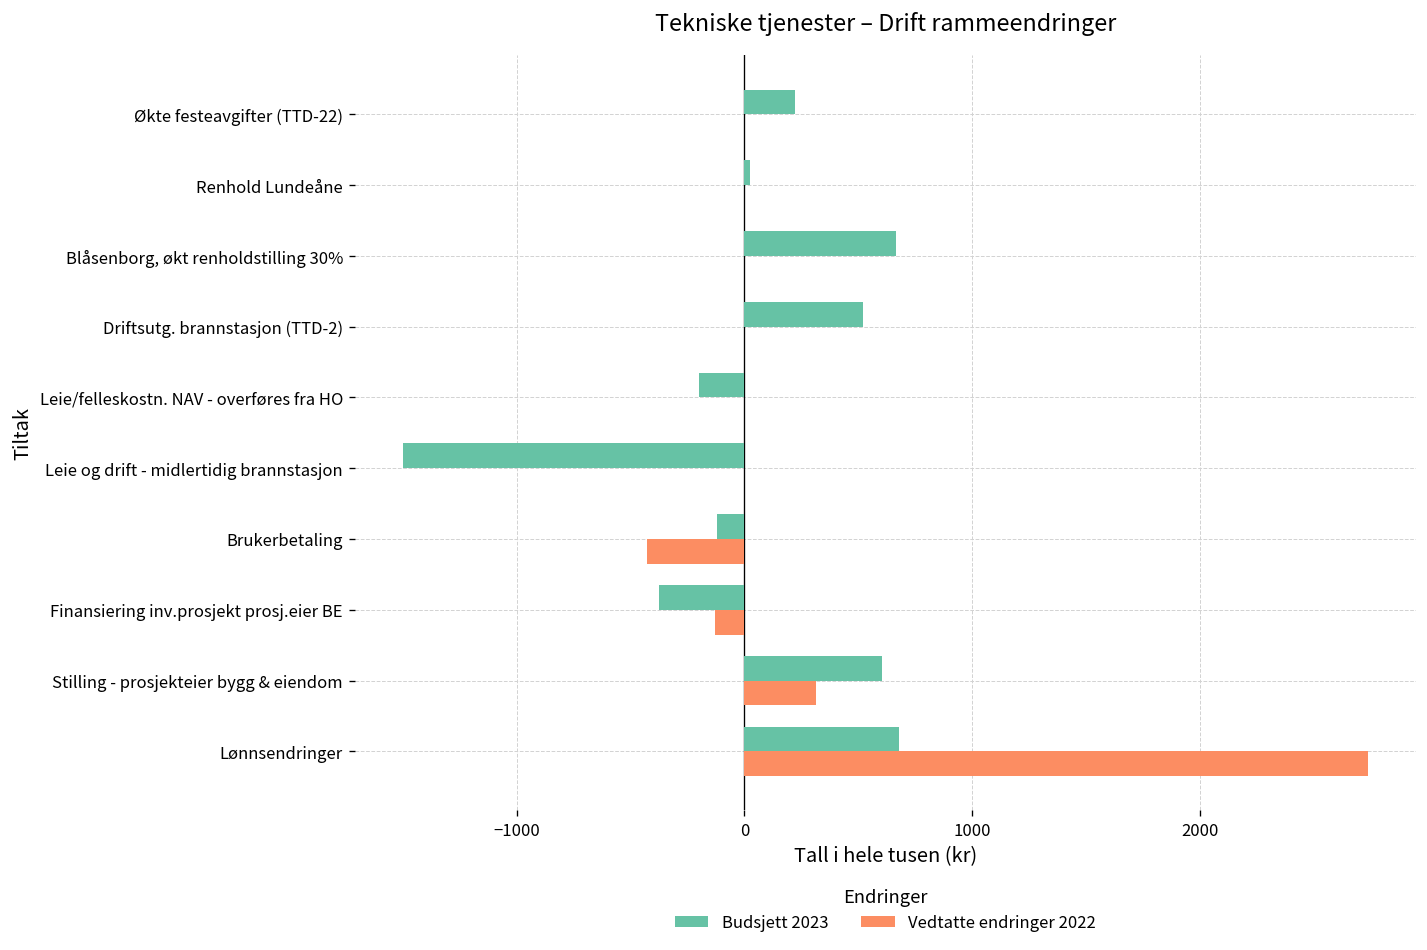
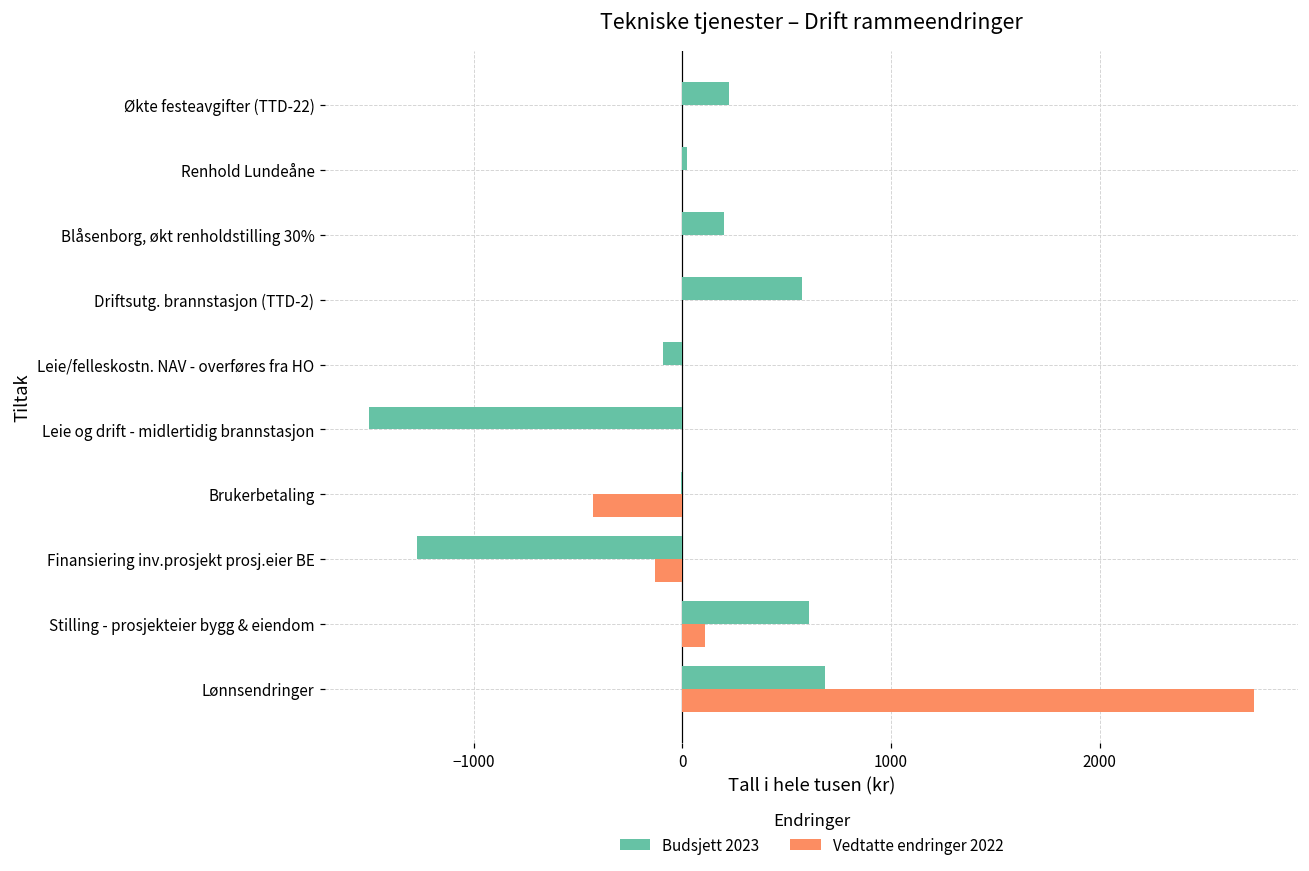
  {
    "Budsjett 2023": {
      "Økte festeavgifter (TTD-22)": 220,
      "Renhold Lundeåne": 20,
-     "Blåsenborg, økt renholdstilling 30%": 670,
-     "Driftsutg. brannstasjon (TTD-2)": 520,
-     "Leie/felleskostn. NAV - overføres fra HO": -200,
+     "Blåsenborg, økt renholdstilling 30%": 200,
+     "Driftsutg. brannstasjon (TTD-2)": 570,
+     "Leie/felleskostn. NAV - overføres fra HO": -90,
      "Leie og drift - midlertidig brannstasjon": -1500,
-     "Brukerbetaling": -120,
-     "Finansiering inv.prosjekt prosj.eier BE": -380,
+     "Brukerbetaling": -10,
+     "Finansiering inv.prosjekt prosj.eier BE": -1270,
      "Stilling - prosjekteier bygg & eiendom": 600,
      "Lønnsendringer": 680
    },
    "Vedtatte endringer 2022": {
      "Økte festeavgifter (TTD-22)": 0,
      "Renhold Lundeåne": 0,
      "Blåsenborg, økt renholdstilling 30%": 0,
      "Driftsutg. brannstasjon (TTD-2)": 0,
      "Leie/felleskostn. NAV - overføres fra HO": 0,
      "Leie og drift - midlertidig brannstasjon": 0,
      "Brukerbetaling": -430,
      "Finansiering inv.prosjekt prosj.eier BE": -130,
-     "Stilling - prosjekteier bygg & eiendom": 310,
+     "Stilling - prosjekteier bygg & eiendom": 110,
      "Lønnsendringer": 2740
    }
  }
